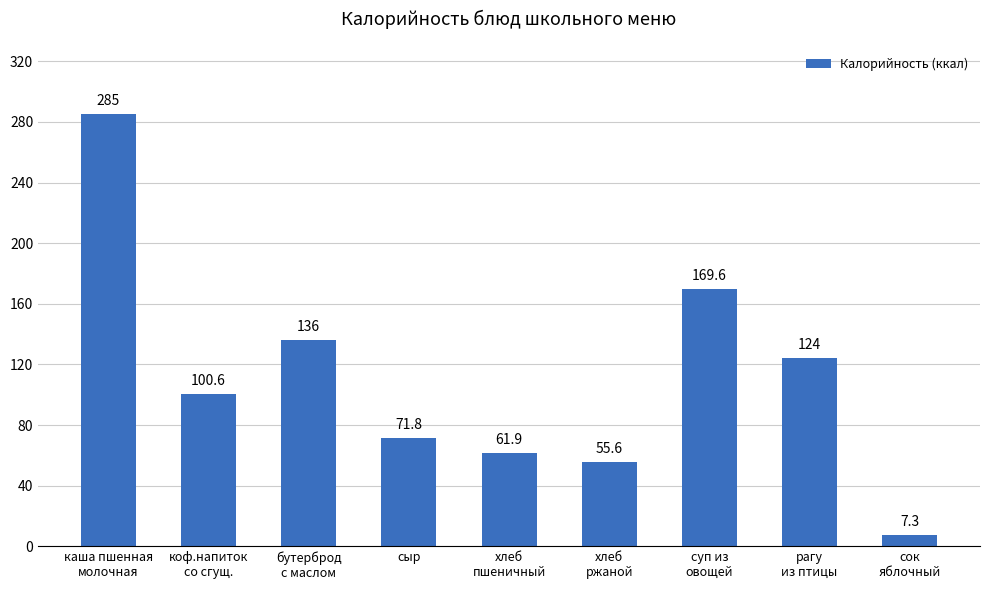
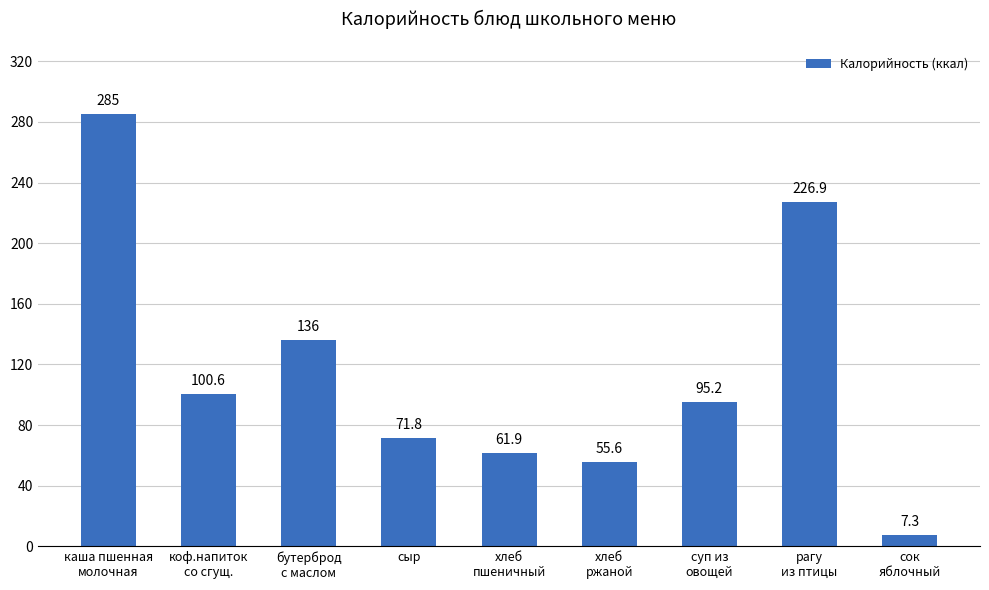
  {
    "каша пшенная молочная": 285,
    "коф.напиток со сгущ.": 100.6,
    "бутерброд с маслом": 136,
    "сыр": 71.8,
    "хлеб пшеничный": 61.9,
    "хлеб ржаной": 55.6,
-   "суп из овощей": 169.6,
-   "рагу из птицы": 124,
+   "суп из овощей": 95.2,
+   "рагу из птицы": 226.9,
    "сок яблочный": 7.3
  }
